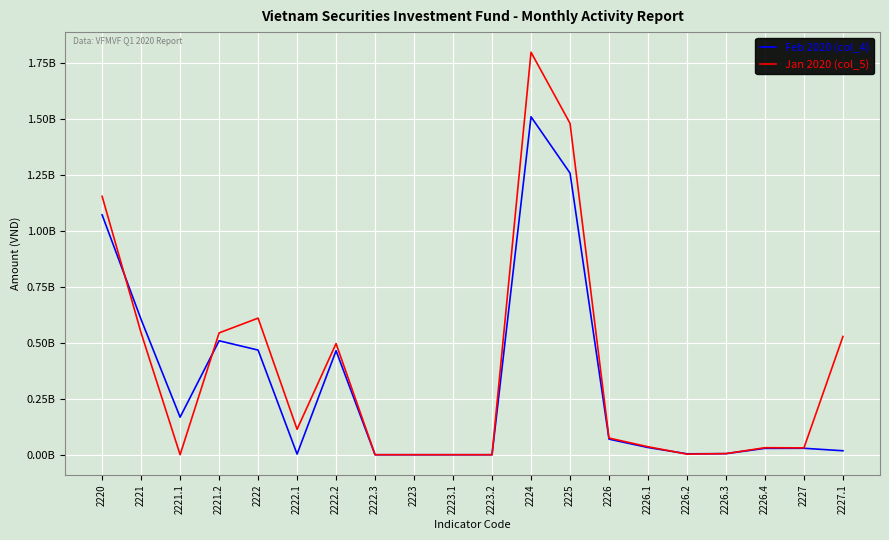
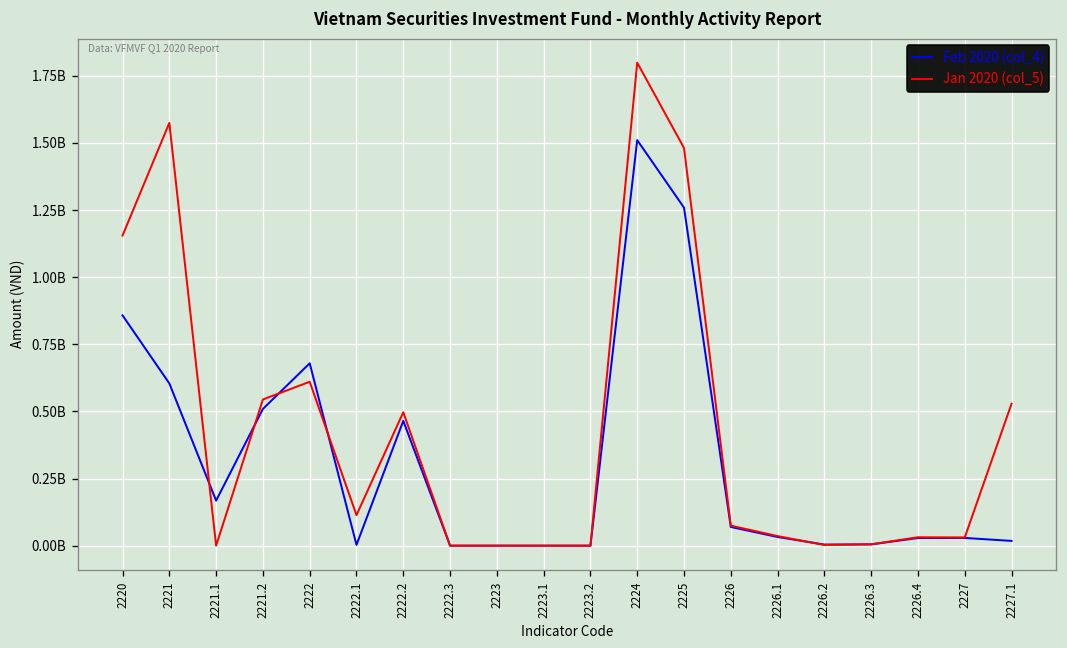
  {
    "Feb 2020 (col_4)": {
-     "2220": 1070000000,
+     "2220": 860000000,
      "2221": 600000000,
      "2221.1": 170000000,
      "2221.2": 510000000,
-     "2222": 470000000,
+     "2222": 680000000,
      "2222.1": 0,
      "2222.2": 460000000,
      "2224": 1510000000,
      "2225": 1260000000,
      "2227.1": 20000000
    },
    "Jan 2020 (col_5)": {
      "2220": 1150000000,
-     "2221": 540000000,
+     "2221": 1570000000,
      "2221.1": 0,
      "2221.2": 540000000,
      "2222": 610000000,
      "2222.1": 110000000,
      "2222.2": 500000000,
      "2224": 1800000000,
      "2225": 1480000000,
      "2227.1": 530000000
    }
  }
